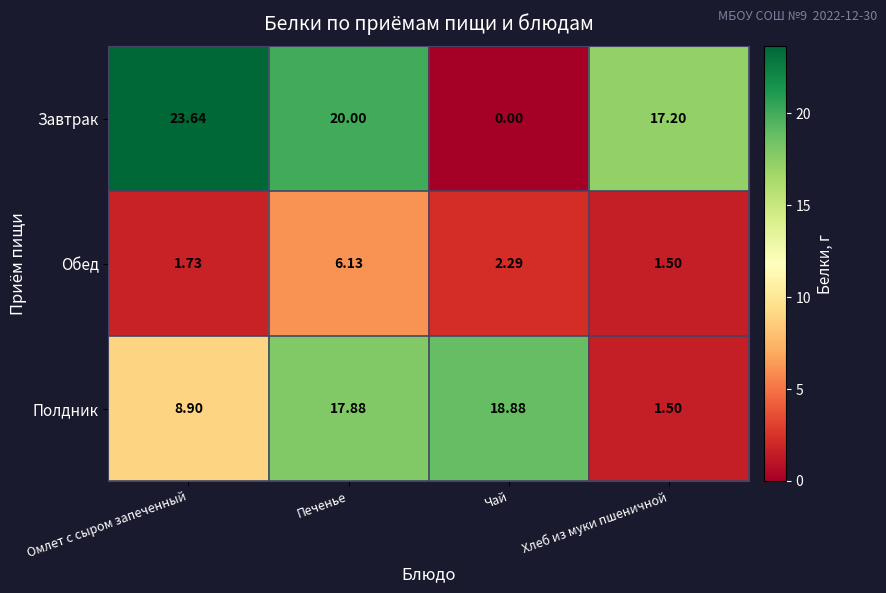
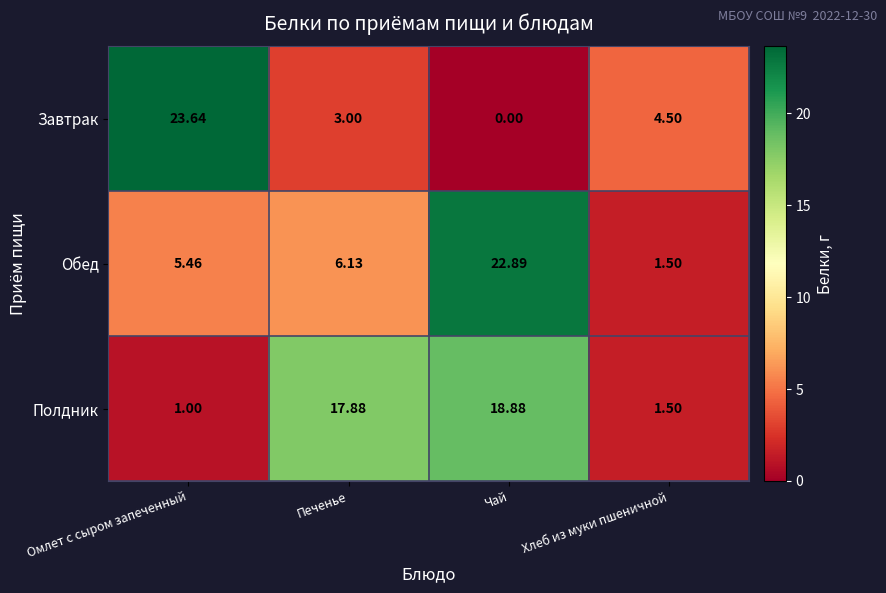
  {
    "Завтрак": {
      "Омлет с сыром запеченный": 23.64,
-     "Печенье": 20.00,
+     "Печенье": 3.00,
      "Чай": 0.00,
-     "Хлеб из муки пшеничной": 17.20
+     "Хлеб из муки пшеничной": 4.50
    },
    "Обед": {
-     "Омлет с сыром запеченный": 1.73,
+     "Омлет с сыром запеченный": 5.46,
      "Печенье": 6.13,
-     "Чай": 2.29,
+     "Чай": 22.89,
      "Хлеб из муки пшеничной": 1.50
    },
    "Полдник": {
-     "Омлет с сыром запеченный": 8.90,
+     "Омлет с сыром запеченный": 1.00,
      "Печенье": 17.88,
      "Чай": 18.88,
      "Хлеб из муки пшеничной": 1.50
    }
  }
